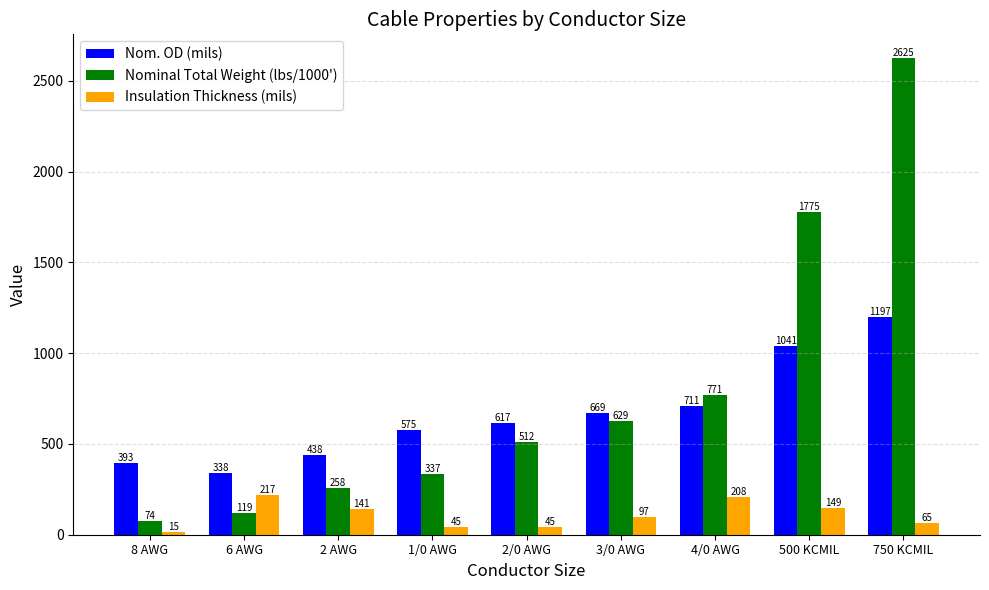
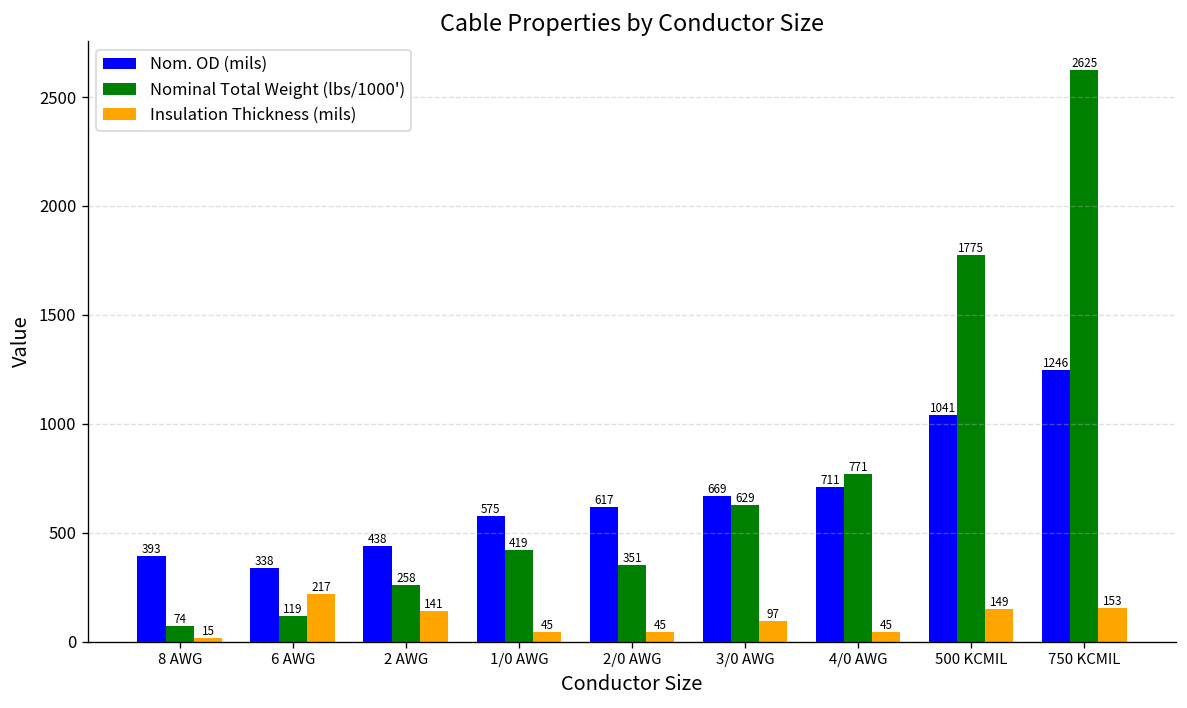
  {
    "Nom. OD (mils)": {
      "8 AWG": 393,
      "6 AWG": 338,
      "2 AWG": 438,
      "1/0 AWG": 575,
      "2/0 AWG": 617,
      "3/0 AWG": 669,
      "4/0 AWG": 711,
      "500 KCMIL": 1041,
-     "750 KCMIL": 1197
+     "750 KCMIL": 1246
    },
    "Nominal Total Weight (lbs/1000')": {
      "8 AWG": 74,
      "6 AWG": 119,
      "2 AWG": 258,
-     "1/0 AWG": 337,
-     "2/0 AWG": 512,
+     "1/0 AWG": 419,
+     "2/0 AWG": 351,
      "3/0 AWG": 629,
      "4/0 AWG": 771,
      "500 KCMIL": 1775,
      "750 KCMIL": 2625
    },
    "Insulation Thickness (mils)": {
      "8 AWG": 15,
      "6 AWG": 217,
      "2 AWG": 141,
      "1/0 AWG": 45,
      "2/0 AWG": 45,
      "3/0 AWG": 97,
-     "4/0 AWG": 208,
+     "4/0 AWG": 45,
      "500 KCMIL": 149,
-     "750 KCMIL": 65
+     "750 KCMIL": 153
    }
  }
